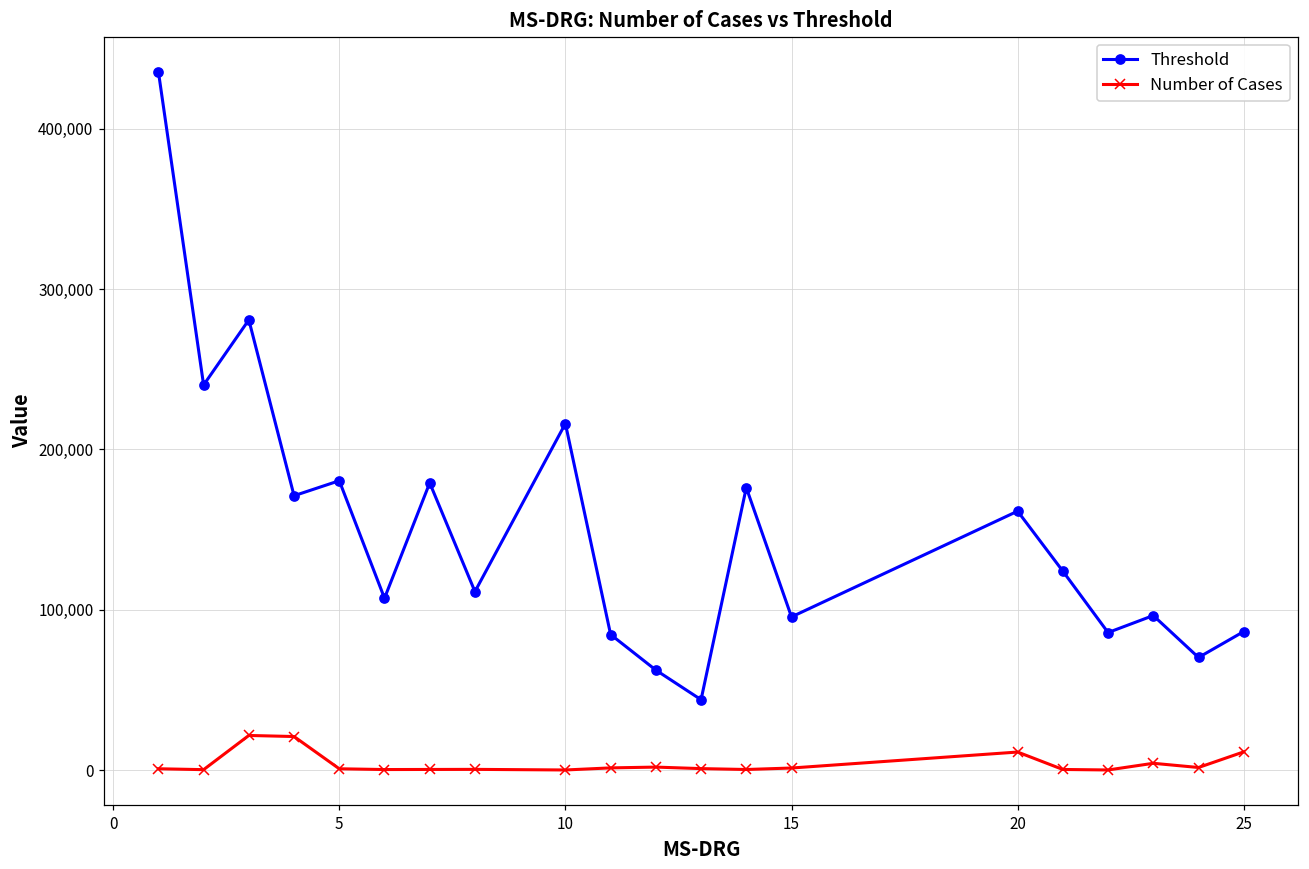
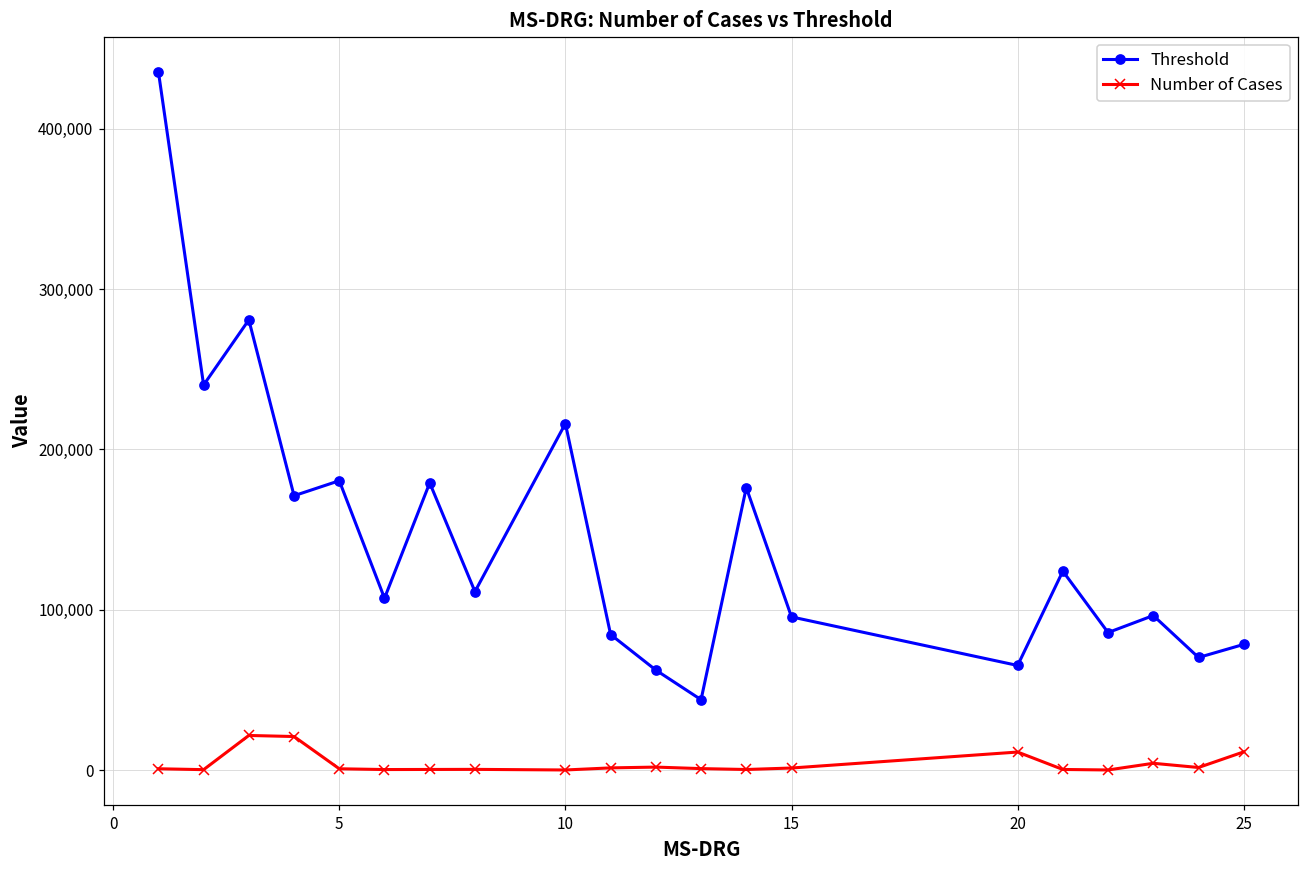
  {
    "Threshold": {
      "5": "181,000",
      "10": "216,000",
      "15": "96,000",
-     "20": "162,000",
-     "25": "86,000"
+     "20": "65,000",
+     "25": "78,000"
    },
    "Number of Cases": {
      "5": "1,000",
      "10": "0",
      "15": "1,000",
      "20": "11,000",
      "25": "11,000"
    }
  }
